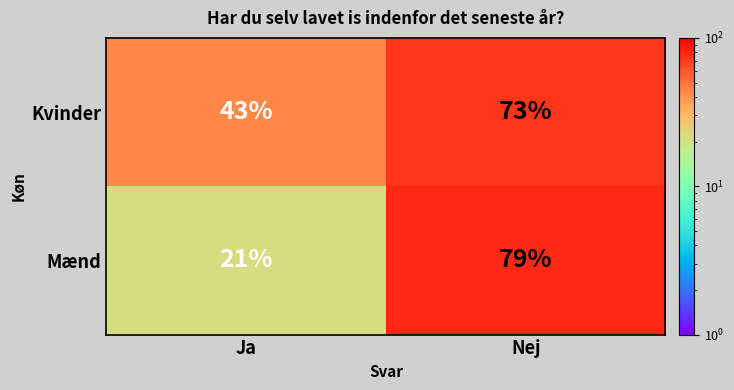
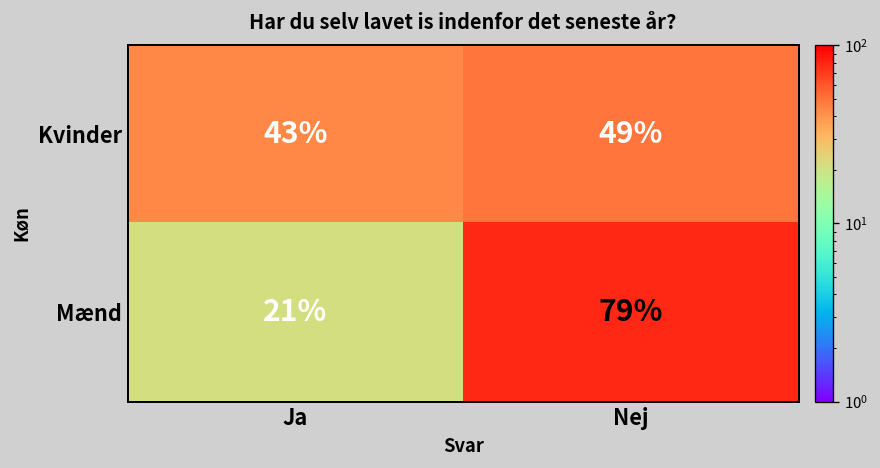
  {
    "Kvinder": {
      "Ja": "43%",
-     "Nej": "73%"
+     "Nej": "49%"
    },
    "Mænd": {
      "Ja": "21%",
      "Nej": "79%"
    }
  }
